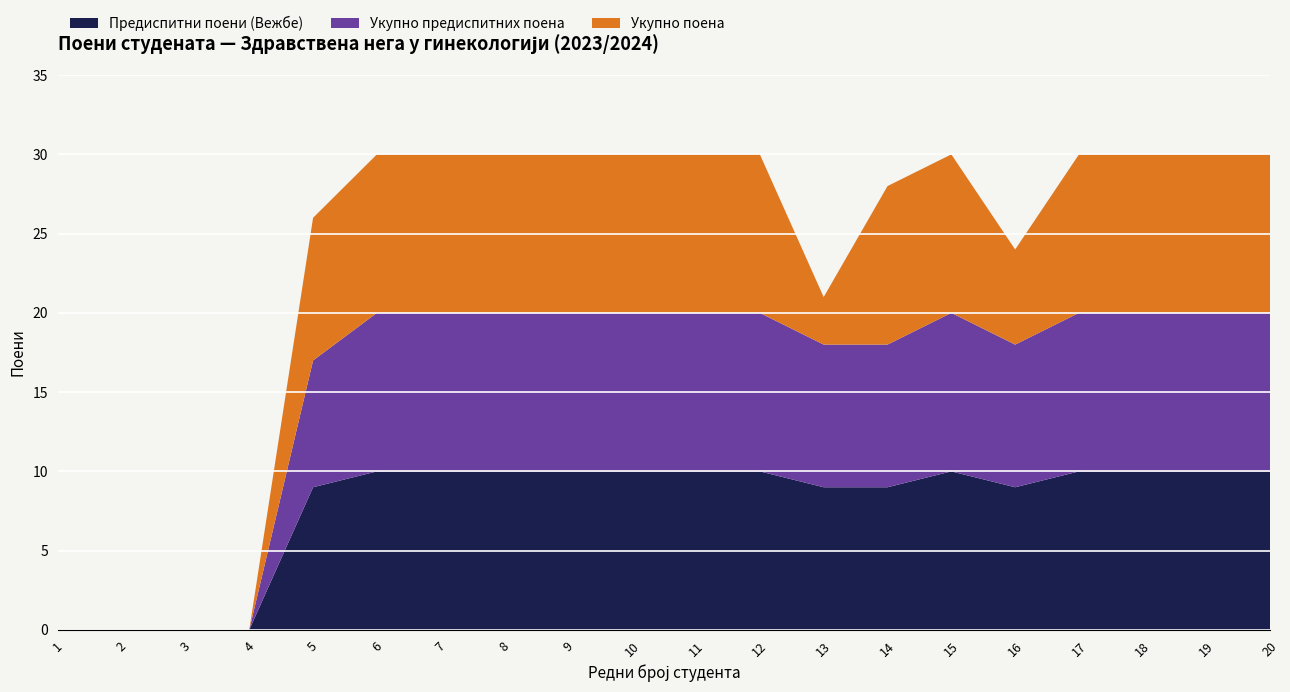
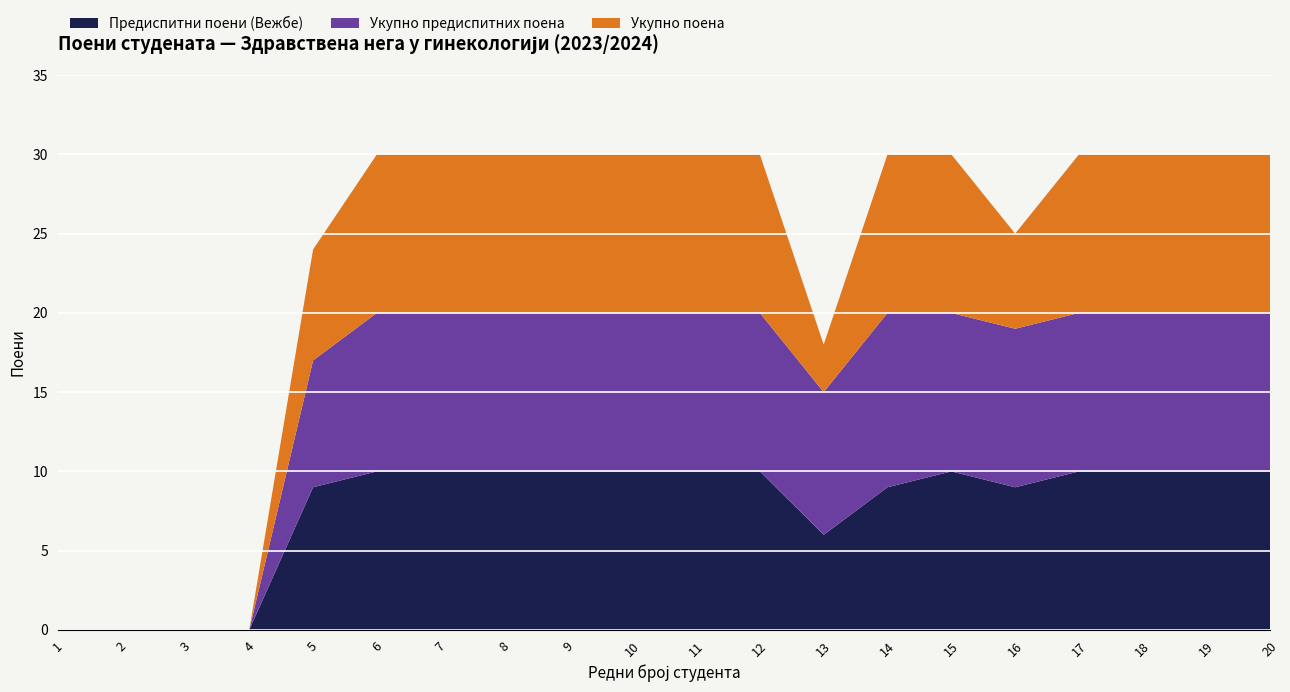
  {
    "Предиспитни поени (Вежбе)": {
-     "13": 9
+     "13": 6
    },
    "Укупно предиспитних поена": {
-     "14": 9,
-     "16": 9
+     "14": 11,
+     "16": 10
    },
    "Укупно поена": {
-     "5": 9,
+     "5": 7,
      "6": 10,
      "7": 10,
      "8": 10,
      "9": 10,
      "10": 10,
      "11": 10,
      "12": 10,
      "13": 3,
      "14": 10,
      "15": 10,
      "16": 6,
      "17": 10,
      "18": 10,
      "19": 10,
      "20": 10
    }
  }
